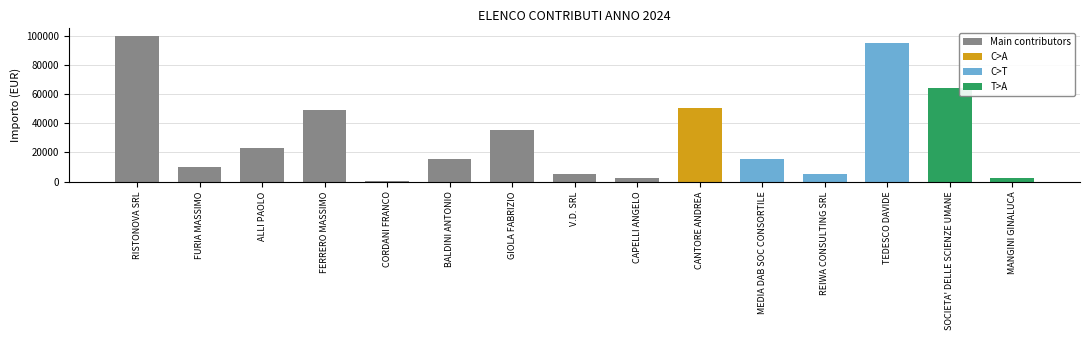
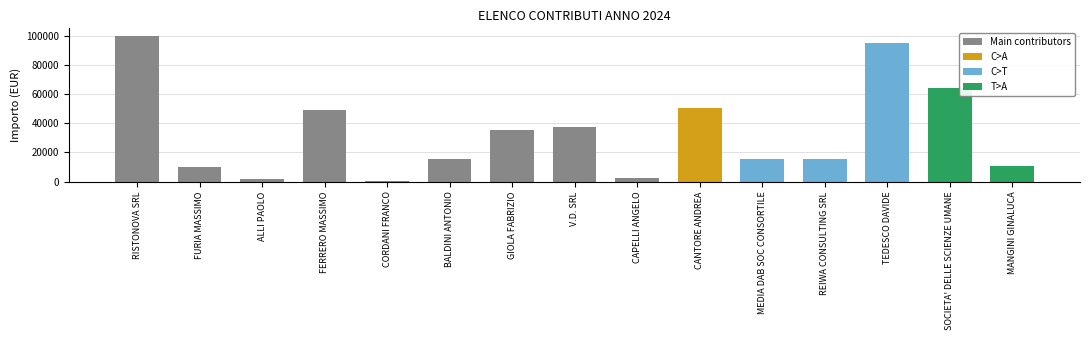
  {
    "RISTONOVA SRL": 100000,
    "FURIA MASSIMO": 10000,
-   "ALLI PAOLO": 23000,
+   "ALLI PAOLO": 2000,
    "FERRERO MASSIMO": 49000,
    "BALDINI ANTONIO": 16000,
    "GIOLA FABRIZIO": 35000,
-   "V.D. SRL": 5000,
+   "V.D. SRL": 37000,
    "CAPELLI ANGELO": 2000,
    "CANTORE ANDREA": 50000,
    "MEDIA DAB SOC CONSORTILE": 15000,
-   "REIWA CONSULTING SRL": 5000,
+   "REIWA CONSULTING SRL": 16000,
    "TEDESCO DAVIDE": 95000,
    "SOCIETA' DELLE SCIENZE UMANE": 64000,
-   "MANGINI GINALUCA": 2000
+   "MANGINI GINALUCA": 11000
  }
